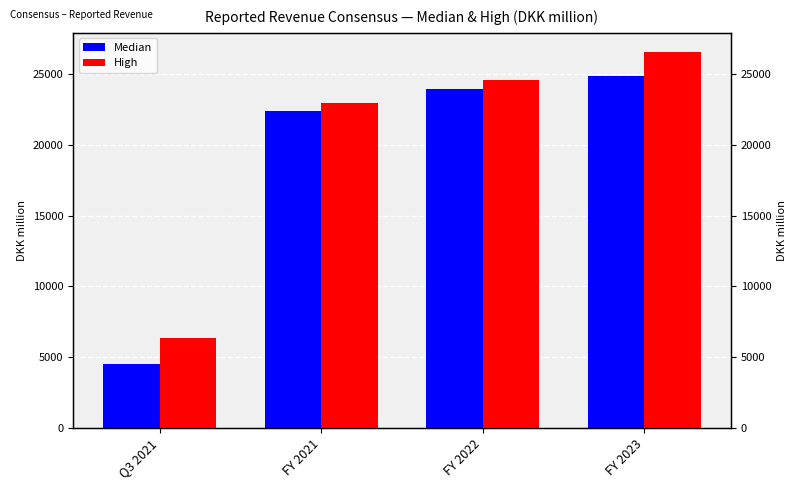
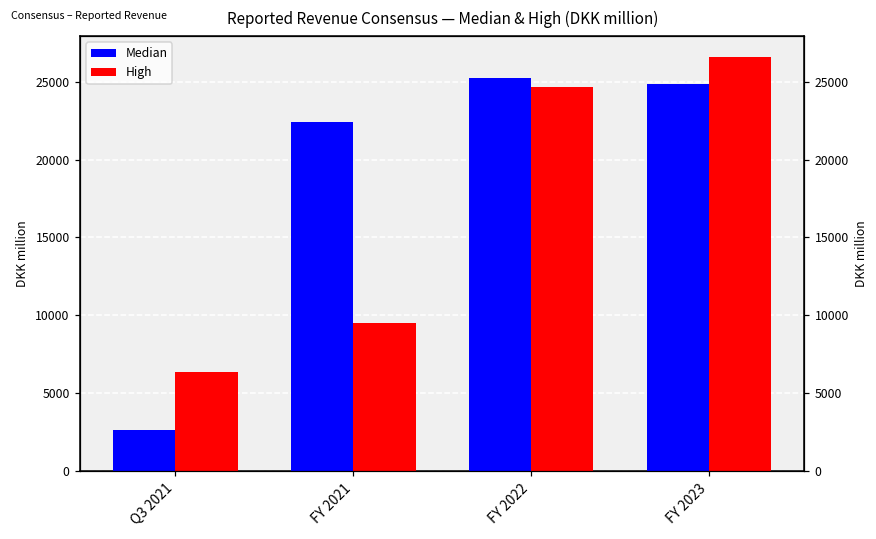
  {
    "Median": {
-     "Q3 2021": 4500,
+     "Q3 2021": 2600,
      "FY 2021": 22400,
-     "FY 2022": 24000,
+     "FY 2022": 25300,
      "FY 2023": 24900
    },
    "High": {
      "Q3 2021": 6300,
-     "FY 2021": 22900,
+     "FY 2021": 9500,
      "FY 2022": 24600,
      "FY 2023": 26600
    }
  }
